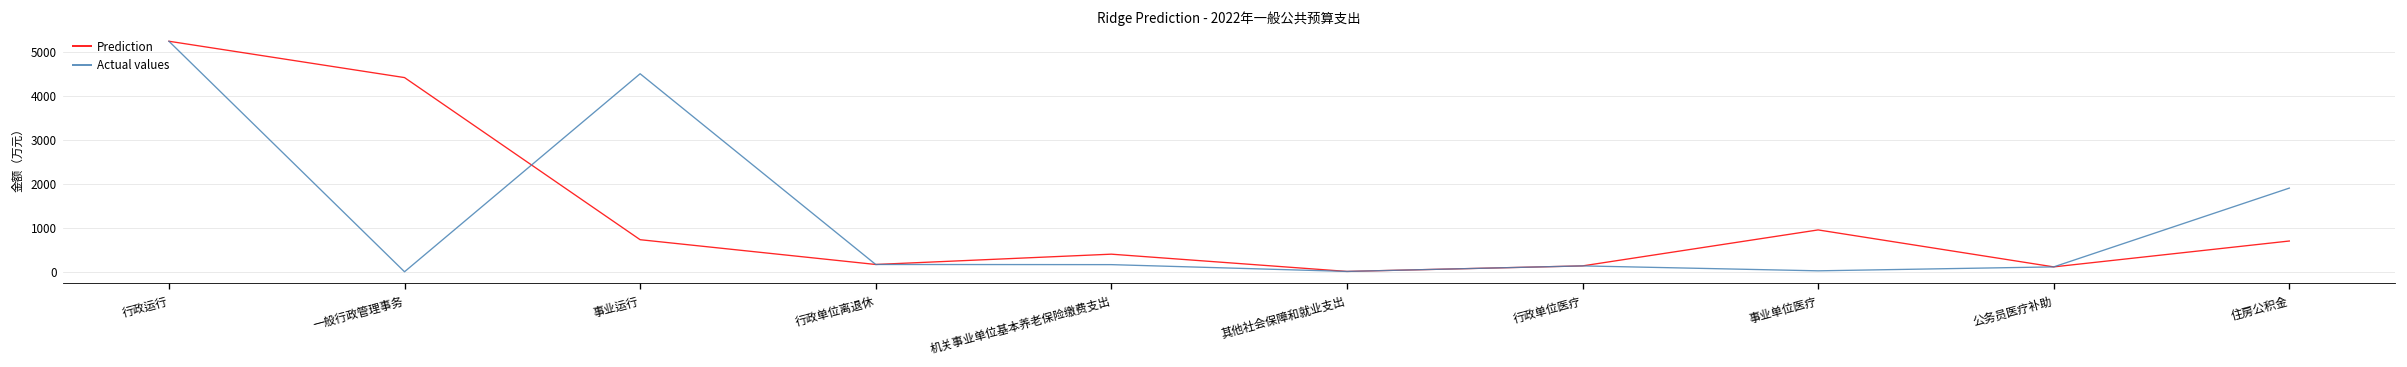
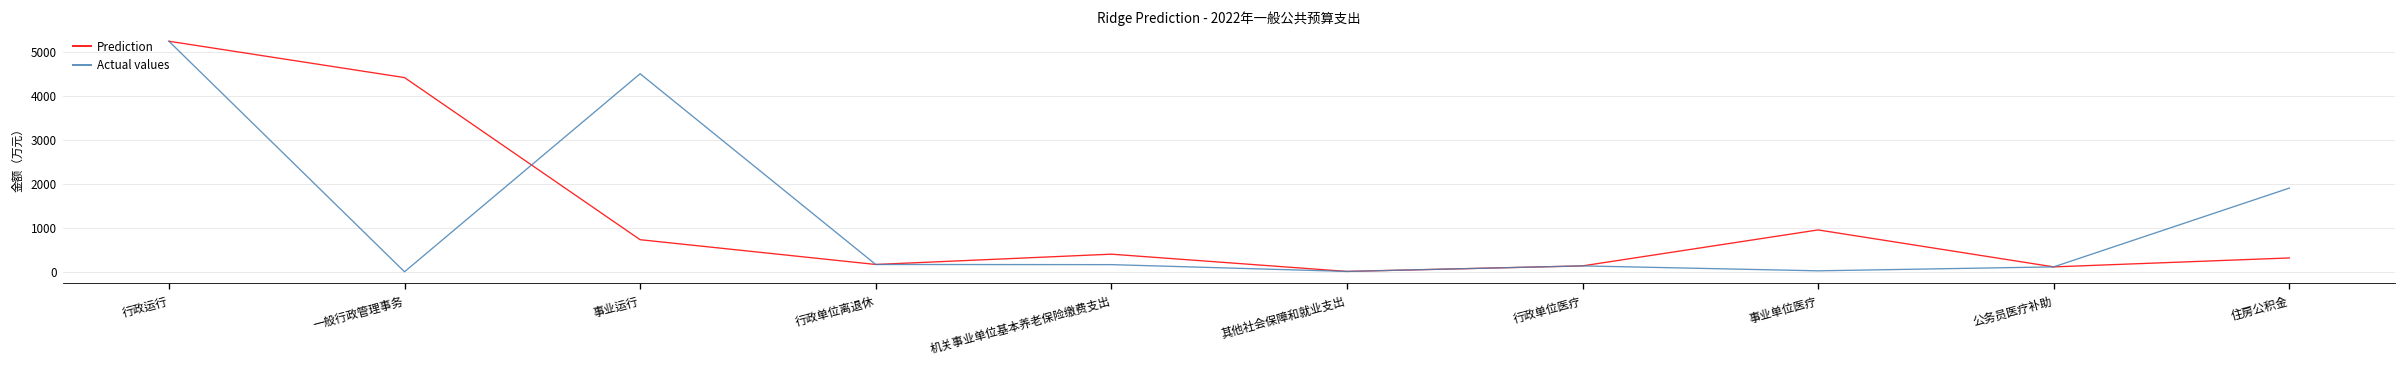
  {
    "Prediction": {
      "一般行政管理事务": 4400,
      "事业运行": 700,
      "机关事业单位基本养老保险缴费支出": 400,
      "事业单位医疗": 1000,
-     "住房公积金": 700
+     "住房公积金": 300
    },
    "Actual values": {
      "一般行政管理事务": 0,
      "事业运行": 4500,
      "机关事业单位基本养老保险缴费支出": 200,
      "事业单位医疗": 0,
      "住房公积金": 1900
    }
  }
